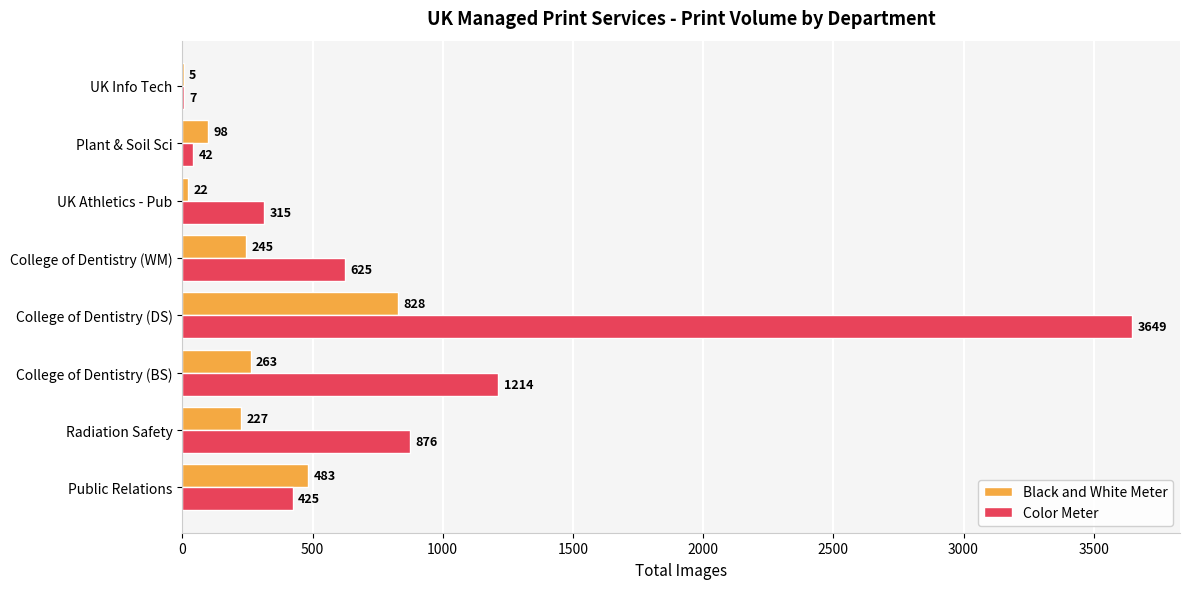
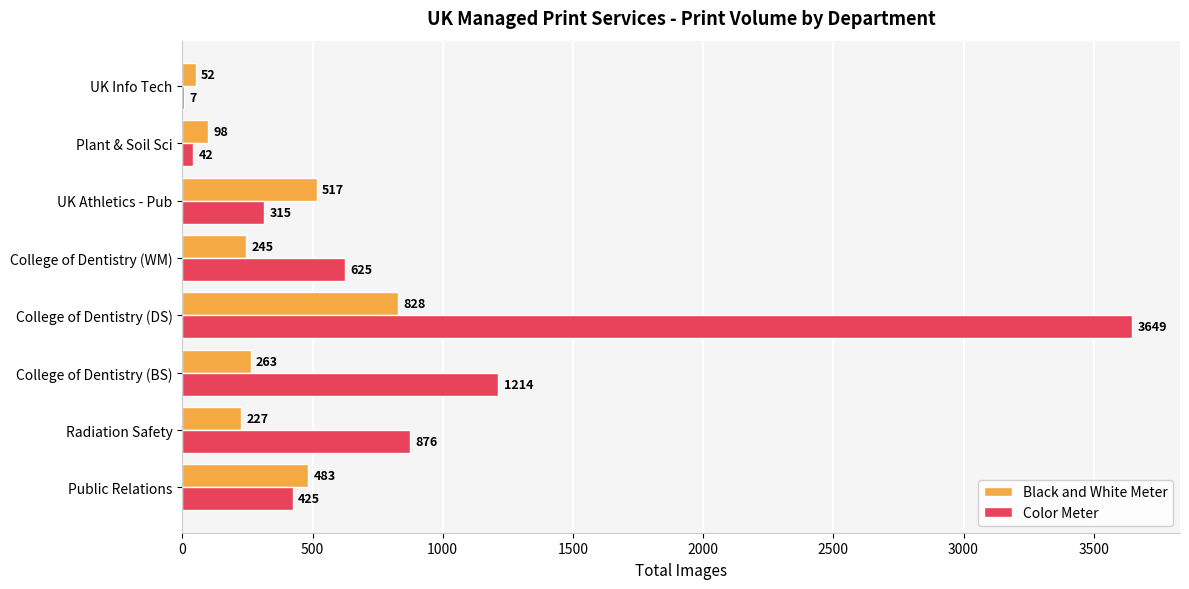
  {
    "Black and White Meter": {
-     "UK Info Tech": 5,
+     "UK Info Tech": 52,
      "Plant & Soil Sci": 98,
-     "UK Athletics - Pub": 22,
+     "UK Athletics - Pub": 517,
      "College of Dentistry (WM)": 245,
      "College of Dentistry (DS)": 828,
      "College of Dentistry (BS)": 263,
      "Radiation Safety": 227,
      "Public Relations": 483
    },
    "Color Meter": {
      "UK Info Tech": 7,
      "Plant & Soil Sci": 42,
      "UK Athletics - Pub": 315,
      "College of Dentistry (WM)": 625,
      "College of Dentistry (DS)": 3649,
      "College of Dentistry (BS)": 1214,
      "Radiation Safety": 876,
      "Public Relations": 425
    }
  }
